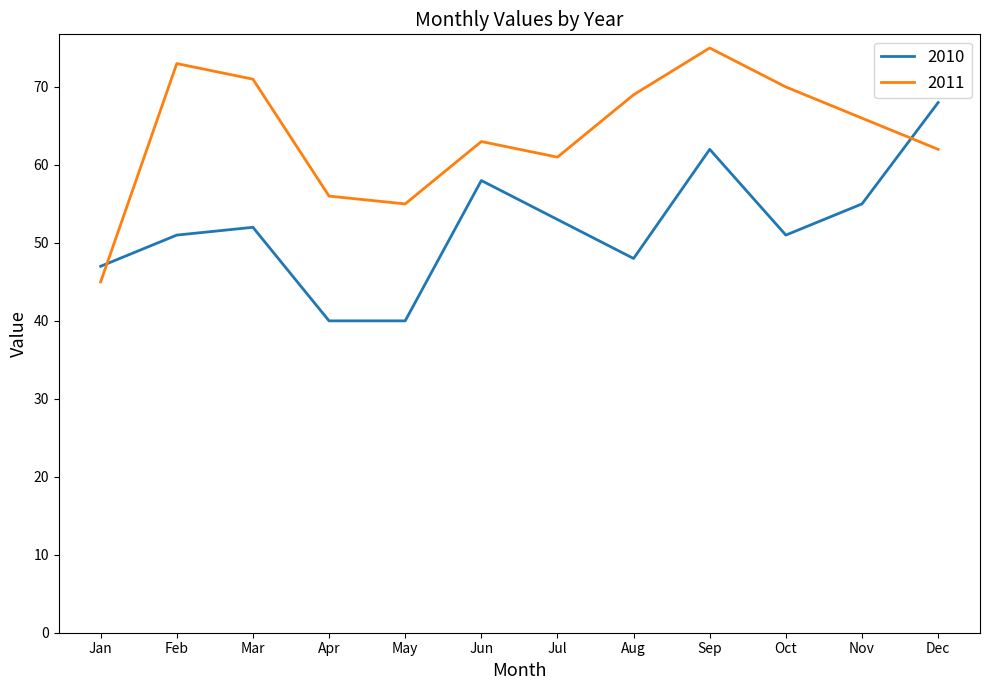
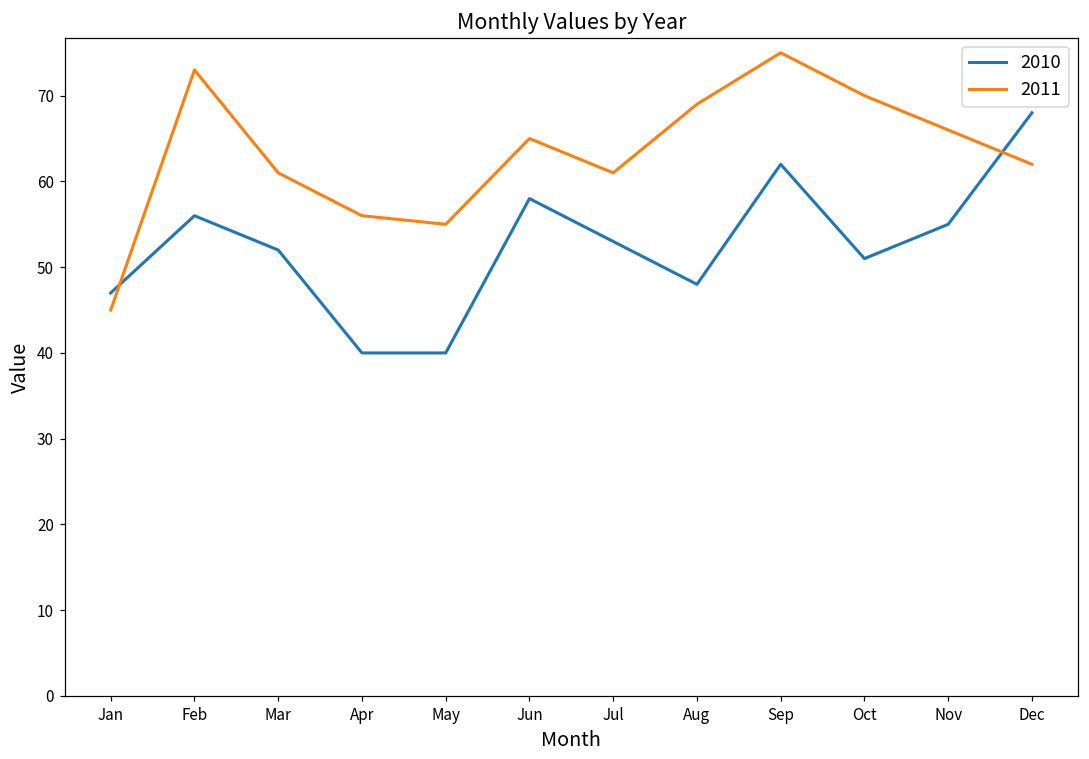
  {
    "2010": {
      "Jan": 47,
-     "Feb": 51,
+     "Feb": 56,
      "Mar": 52,
      "Apr": 40,
      "May": 40,
      "Jun": 58,
      "Jul": 53,
      "Aug": 48,
      "Sep": 62,
      "Oct": 51,
      "Nov": 55,
      "Dec": 68
    },
    "2011": {
      "Jan": 45,
      "Feb": 73,
-     "Mar": 71,
+     "Mar": 61,
      "Apr": 56,
      "May": 55,
-     "Jun": 63,
+     "Jun": 65,
      "Jul": 61,
      "Aug": 69,
      "Sep": 75,
      "Oct": 70,
      "Nov": 66,
      "Dec": 62
    }
  }
